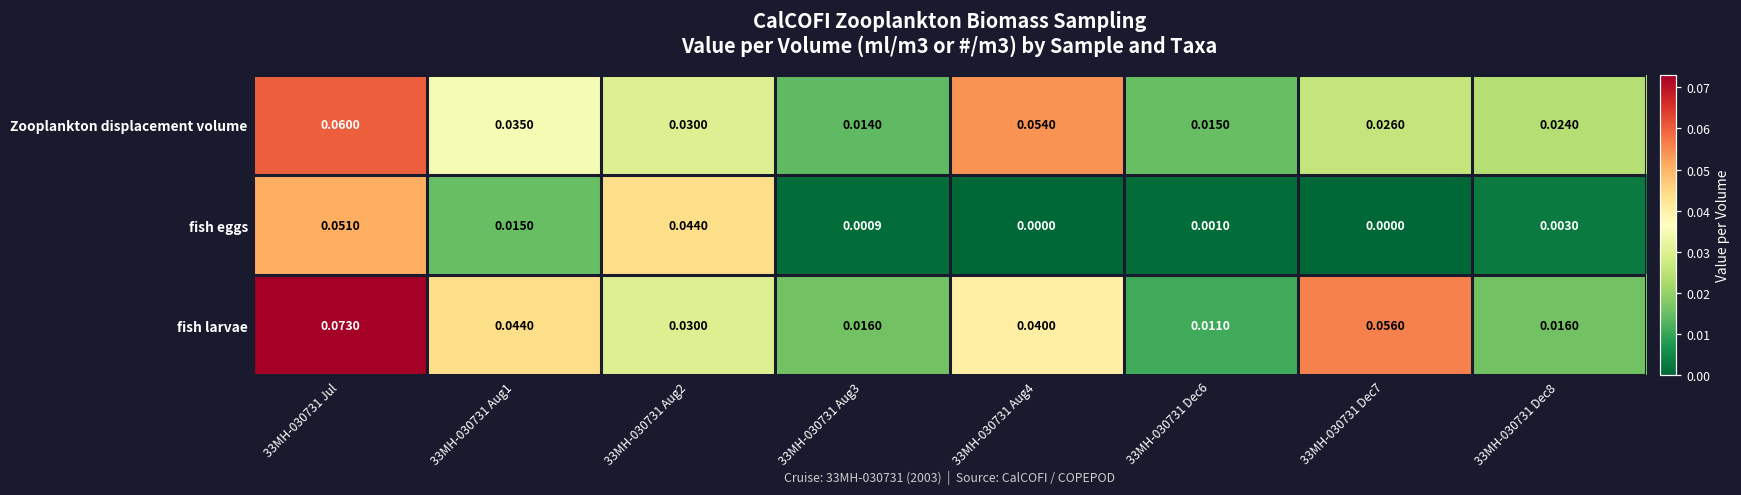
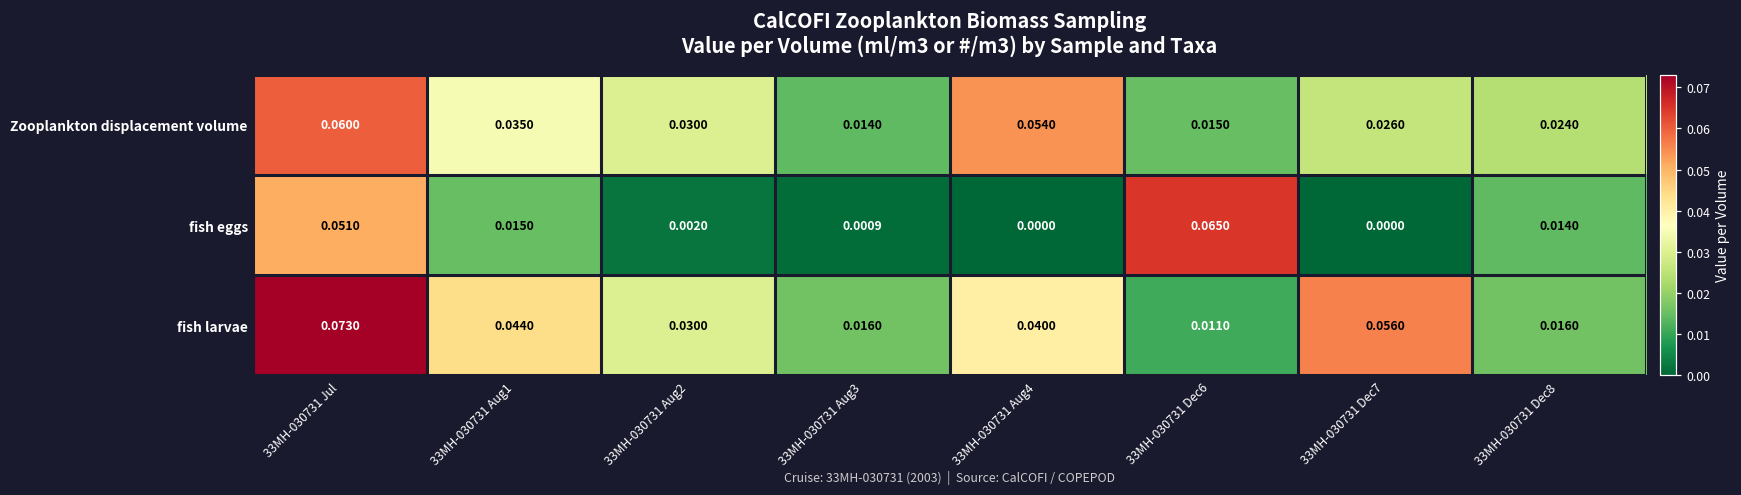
  {
    "Zooplankton displacement volume": {
      "33MH-030731 Jul": 0.0600,
      "33MH-030731 Aug1": 0.0350,
      "33MH-030731 Aug2": 0.0300,
      "33MH-030731 Aug3": 0.0140,
      "33MH-030731 Aug4": 0.0540,
      "33MH-030731 Dec6": 0.0150,
      "33MH-030731 Dec7": 0.0260,
      "33MH-030731 Dec8": 0.0240
    },
    "fish eggs": {
      "33MH-030731 Jul": 0.0510,
      "33MH-030731 Aug1": 0.0150,
-     "33MH-030731 Aug2": 0.0440,
+     "33MH-030731 Aug2": 0.0020,
      "33MH-030731 Aug3": 0.0009,
      "33MH-030731 Aug4": 0.0000,
-     "33MH-030731 Dec6": 0.0010,
+     "33MH-030731 Dec6": 0.0650,
      "33MH-030731 Dec7": 0.0000,
-     "33MH-030731 Dec8": 0.0030
+     "33MH-030731 Dec8": 0.0140
    },
    "fish larvae": {
      "33MH-030731 Jul": 0.0730,
      "33MH-030731 Aug1": 0.0440,
      "33MH-030731 Aug2": 0.0300,
      "33MH-030731 Aug3": 0.0160,
      "33MH-030731 Aug4": 0.0400,
      "33MH-030731 Dec6": 0.0110,
      "33MH-030731 Dec7": 0.0560,
      "33MH-030731 Dec8": 0.0160
    }
  }
